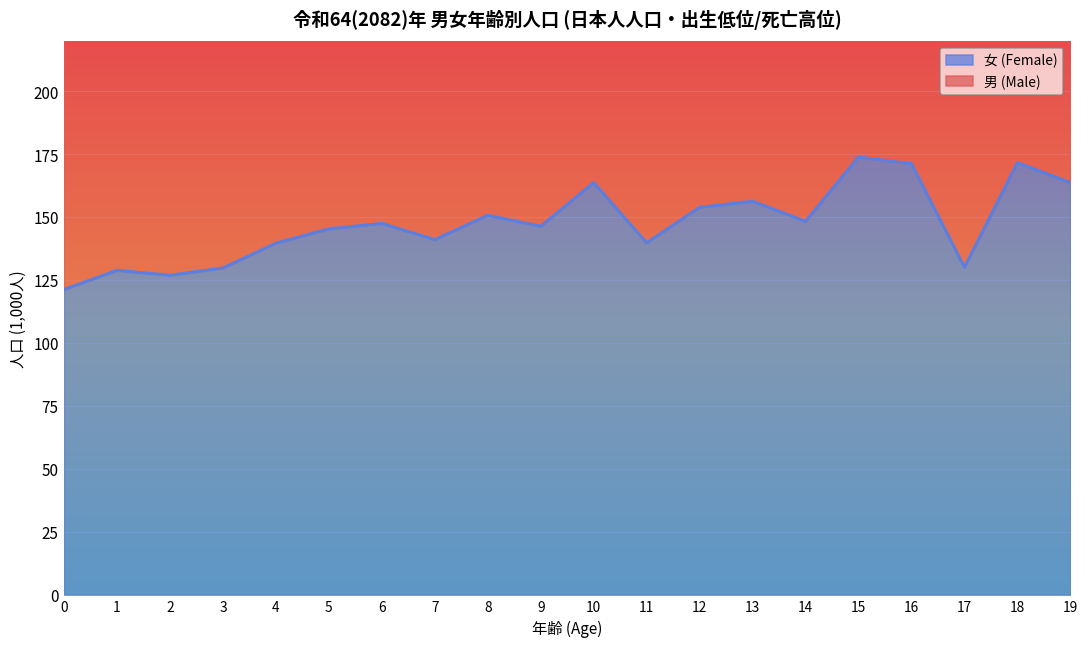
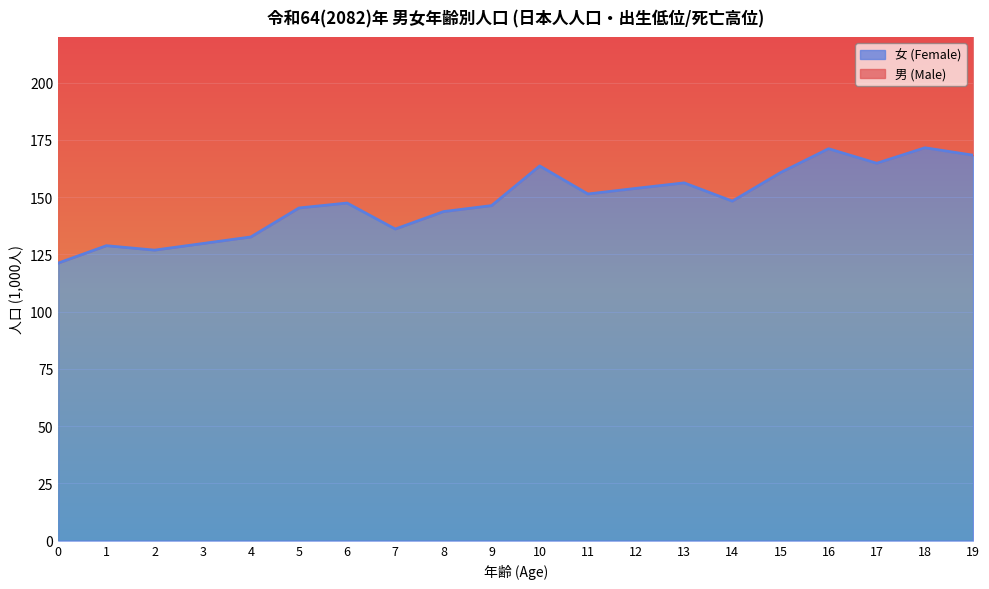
  {
    "女 (Female)": {
      "0": 121,
      "1": 129,
      "2": 127,
      "3": 130,
-     "4": 140,
+     "4": 133,
      "5": 145,
      "6": 147,
-     "7": 141,
-     "8": 151,
+     "7": 136,
+     "8": 144,
      "9": 146,
      "10": 164,
-     "11": 140,
+     "11": 151,
      "12": 154,
      "13": 156,
      "14": 148,
-     "15": 174,
+     "15": 161,
      "16": 171,
-     "17": 130,
+     "17": 165,
      "18": 172,
-     "19": 164
+     "19": 168
    }
  }
